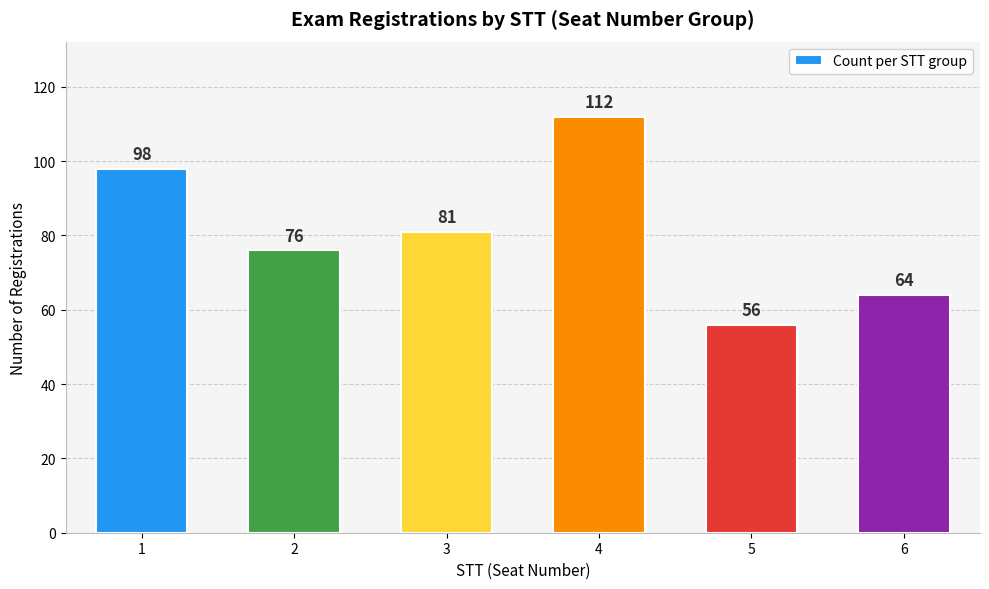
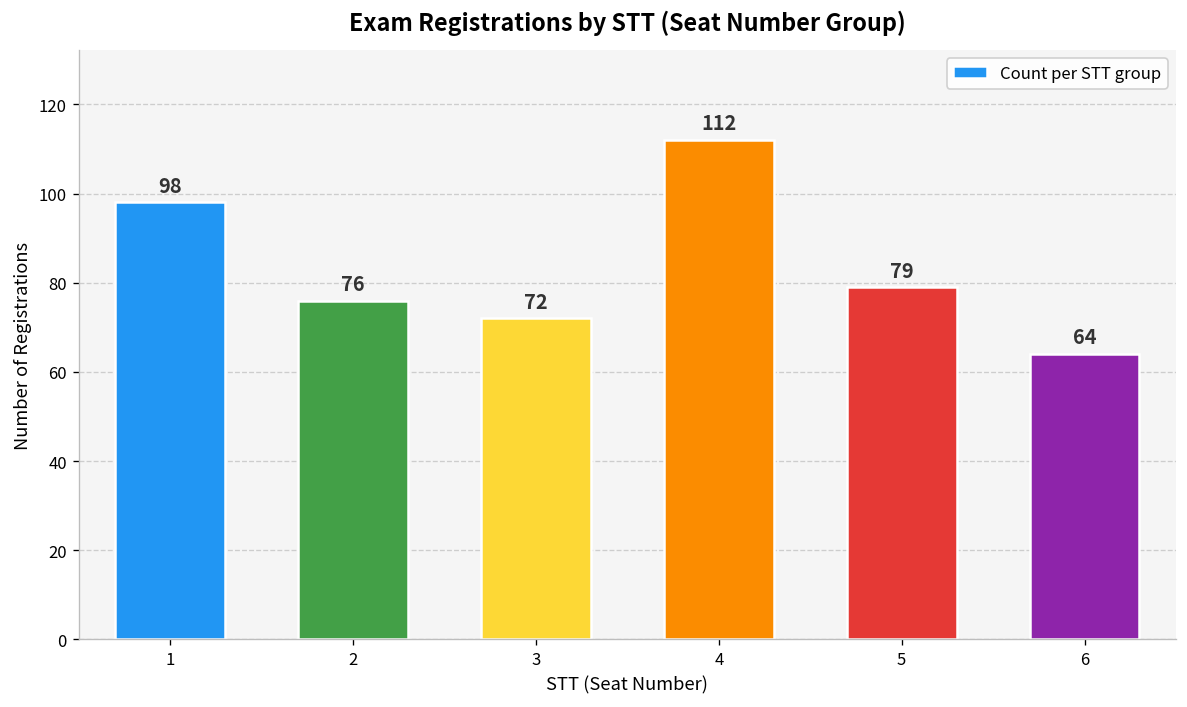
  {
    "1": 98,
    "2": 76,
-   "3": 81,
+   "3": 72,
    "4": 112,
-   "5": 56,
+   "5": 79,
    "6": 64
  }
